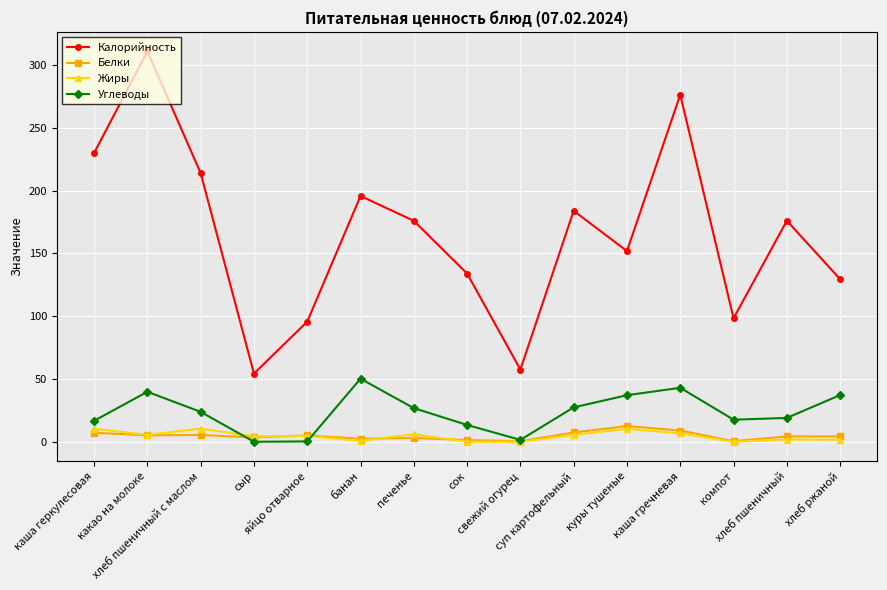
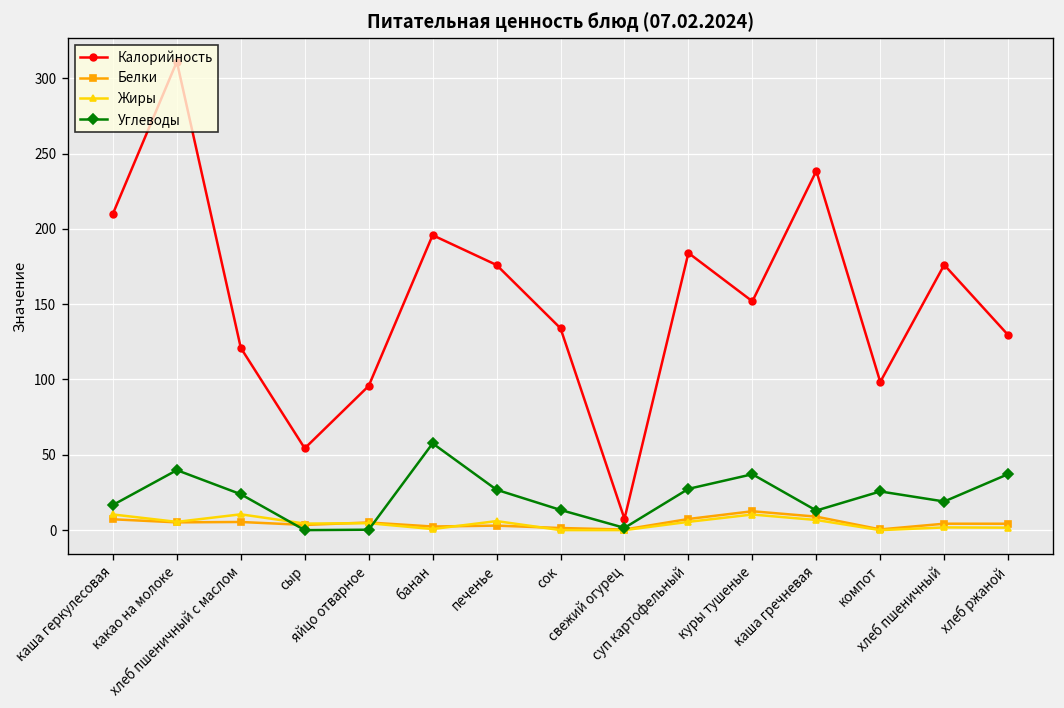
  {
    "Калорийность": {
-     "каша геркулесовая": 230,
-     "хлеб пшеничный с маслом": 214,
+     "каша геркулесовая": 210,
+     "хлеб пшеничный с маслом": 121,
      "сыр": 54,
      "яйцо отварное": 96,
      "банан": 196,
      "печенье": 176,
      "сок": 134,
-     "свежий огурец": 58,
+     "свежий огурец": 8,
      "суп картофельный": 184,
      "куры тушеные": 152,
-     "каша гречневая": 277,
+     "каша гречневая": 238,
      "компот": 98,
      "хлеб пшеничный": 176,
      "хлеб ржаной": 130
    },
    "Углеводы": {
      "каша геркулесовая": 17,
      "какао на молоке": 40,
      "хлеб пшеничный с маслом": 24,
      "сыр": 0,
      "яйцо отварное": 0,
-     "банан": 50,
+     "банан": 58,
      "печенье": 27,
      "сок": 13,
      "суп картофельный": 27,
      "куры тушеные": 37,
-     "каша гречневая": 43,
-     "компот": 18,
+     "каша гречневая": 13,
+     "компот": 26,
      "хлеб пшеничный": 19,
      "хлеб ржаной": 37
    }
  }
